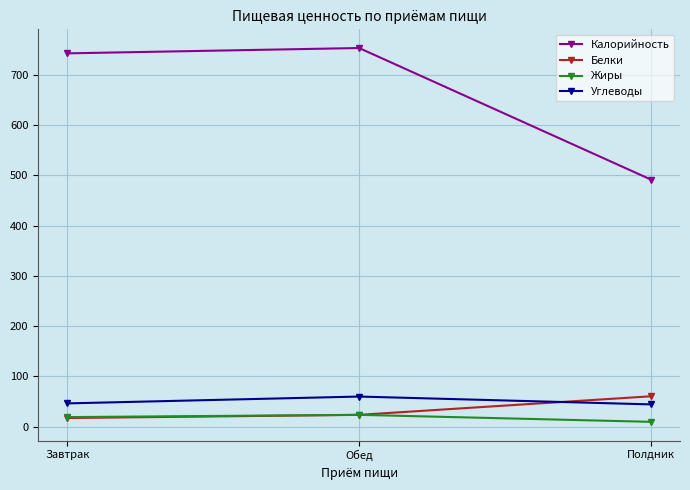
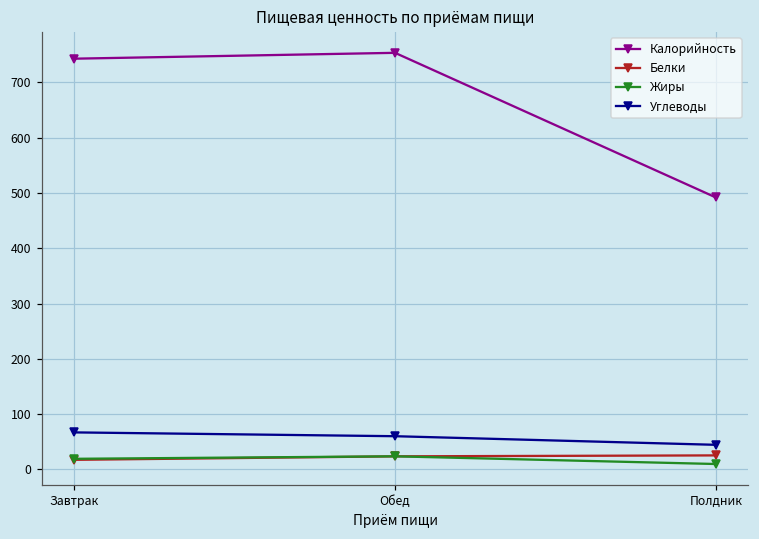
  {
    "Калорийность": {
      "Завтрак": 740,
      "Обед": 750,
      "Полдник": 490
    },
    "Белки": {
-     "Полдник": 60
+     "Полдник": 30
    },
    "Жиры": {
      "Полдник": 10
    },
    "Углеводы": {
-     "Завтрак": 50,
+     "Завтрак": 70,
      "Обед": 60,
      "Полдник": 40
    }
  }
